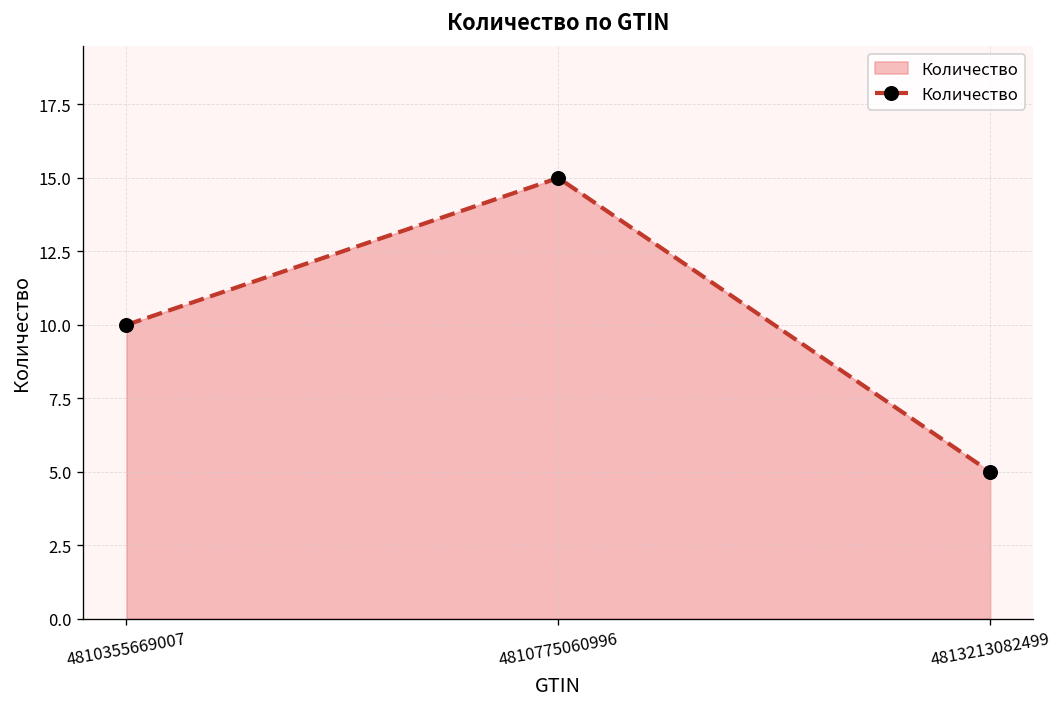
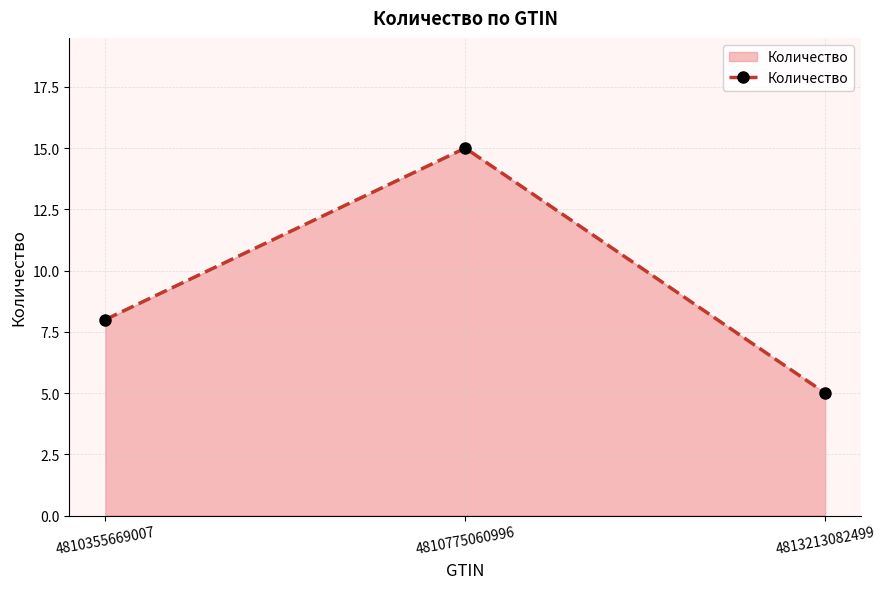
  {
-   "4810355669007": 10,
+   "4810355669007": 8,
    "4810775060996": 15,
    "4813213082499": 5
  }
